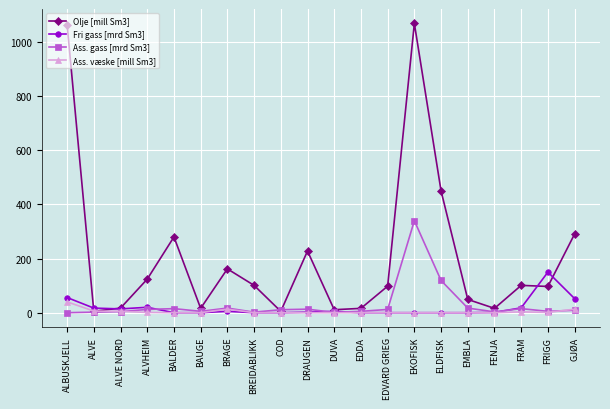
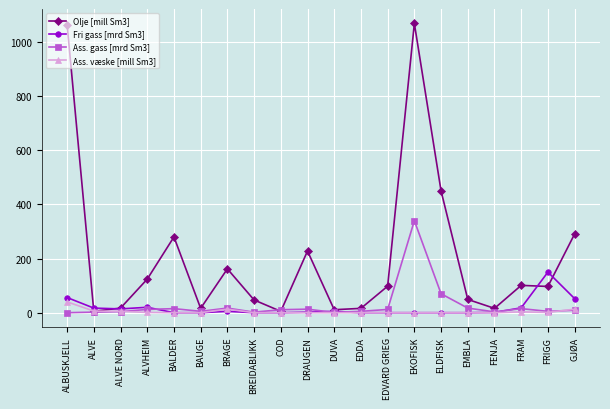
  {
    "Olje [mill Sm3]": {
      "ALVHEIM": 120,
      "BALDER": 280,
      "BAUGE": 20,
      "BRAGE": 160,
-     "BREIDABLIKK": 100,
+     "BREIDABLIKK": 50,
      "DRAUGEN": 230,
      "EDDA": 20,
      "EDVARD GRIEG": 100,
      "EKOFISK": 1070,
      "ELDFISK": 450,
      "EMBLA": 50,
      "FENJA": 20,
      "FRAM": 100,
      "FRIGG": 100,
      "GJØA": 290
    },
    "Fri gass [mrd Sm3]": {
      "ALBUSKJELL": 60,
      "ALVE": 20,
      "FRIGG": 150,
      "GJØA": 50
    },
    "Ass. gass [mrd Sm3]": {
      "ALBUSKJELL": 0,
      "BALDER": 20,
      "DRAUGEN": 10,
      "EDVARD GRIEG": 10,
      "EKOFISK": 340,
-     "ELDFISK": 120,
+     "ELDFISK": 70,
      "EMBLA": 20
    },
    "Ass. væske [mill Sm3]": {
      "ALBUSKJELL": 40,
      "ALVHEIM": 0,
      "FRAM": 0
    }
  }
